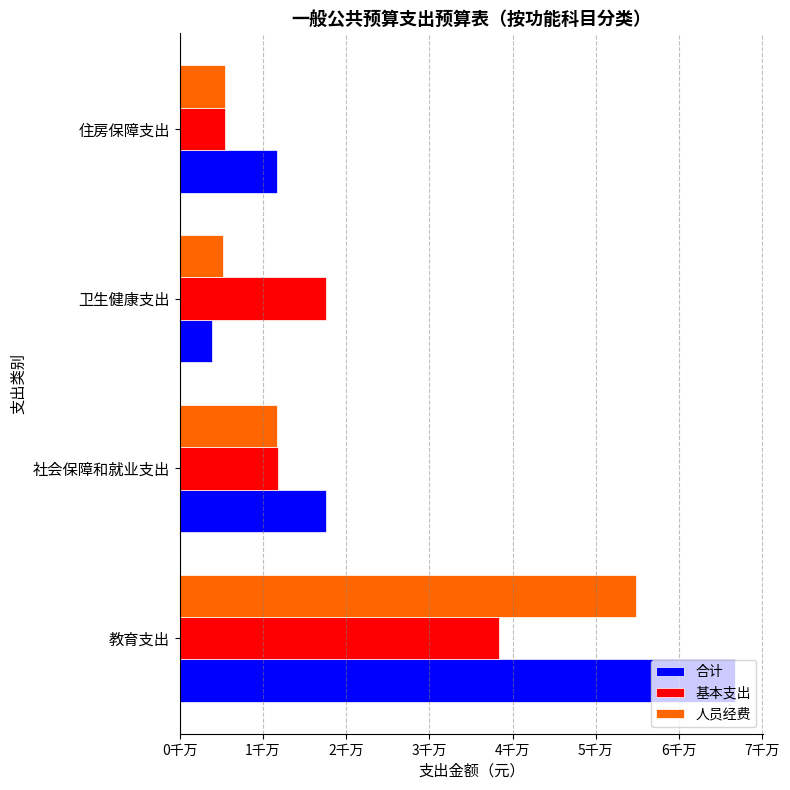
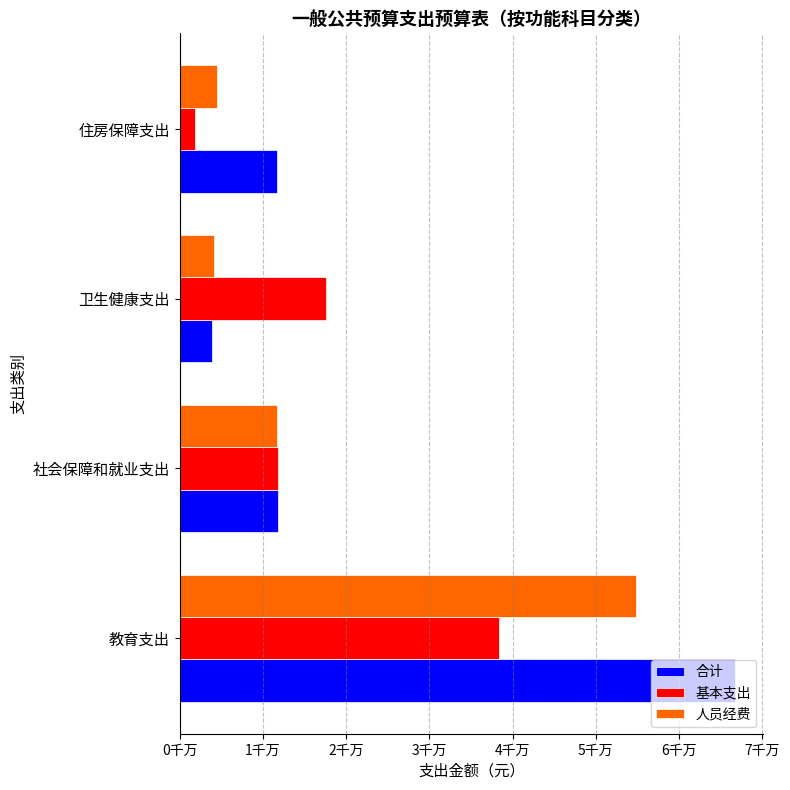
  {
    "合计": {
      "住房保障支出": "1.2千万",
      "卫生健康支出": "0.4千万",
-     "社会保障和就业支出": "1.8千万"
+     "社会保障和就业支出": "1.2千万"
    },
    "基本支出": {
-     "住房保障支出": "0.6千万",
+     "住房保障支出": "0.2千万",
      "卫生健康支出": "1.8千万",
      "社会保障和就业支出": "1.2千万",
      "教育支出": "3.8千万"
    },
    "人员经费": {
-     "住房保障支出": "0.6千万",
-     "卫生健康支出": "0.5千万",
+     "住房保障支出": "0.5千万",
+     "卫生健康支出": "0.4千万",
      "社会保障和就业支出": "1.2千万",
      "教育支出": "5.5千万"
    }
  }
